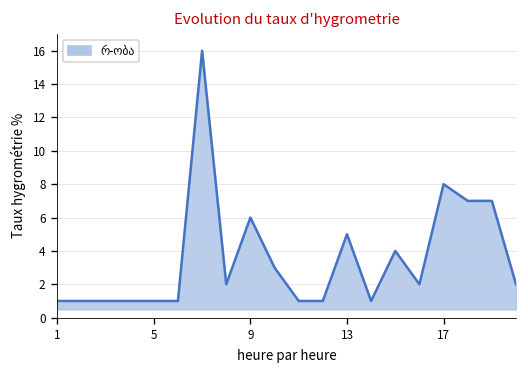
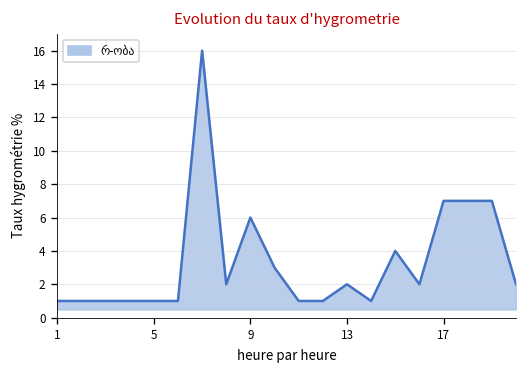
  {
    "1": 1,
    "5": 1,
    "9": 6,
-   "13": 5,
-   "17": 8
+   "13": 2,
+   "17": 7
  }
